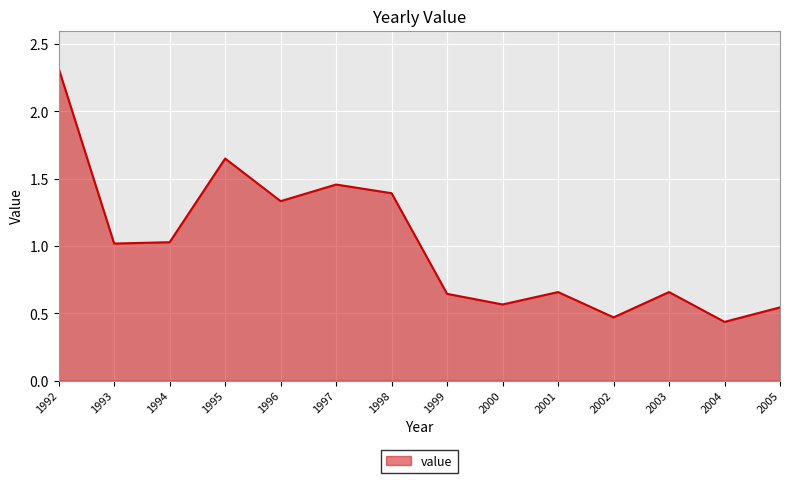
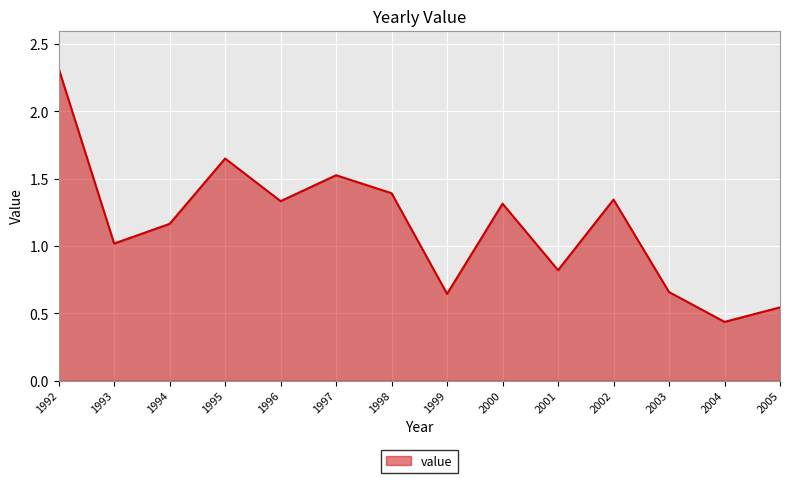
  {
    "1992": 2.32,
    "1993": 1.02,
-   "1994": 1.03,
+   "1994": 1.16,
    "1995": 1.65,
    "1996": 1.33,
-   "1997": 1.46,
+   "1997": 1.53,
    "1998": 1.39,
    "1999": 0.65,
-   "2000": 0.57,
-   "2001": 0.66,
-   "2002": 0.47,
+   "2000": 1.31,
+   "2001": 0.82,
+   "2002": 1.35,
    "2003": 0.66,
    "2004": 0.44,
    "2005": 0.54
  }
